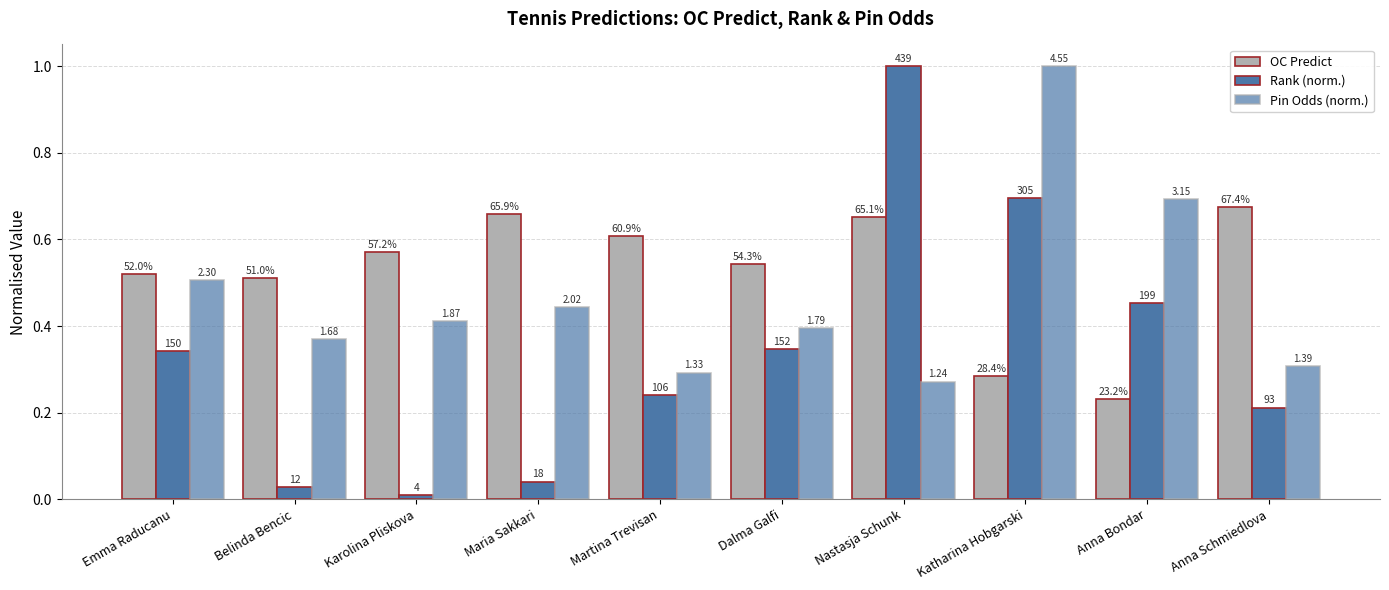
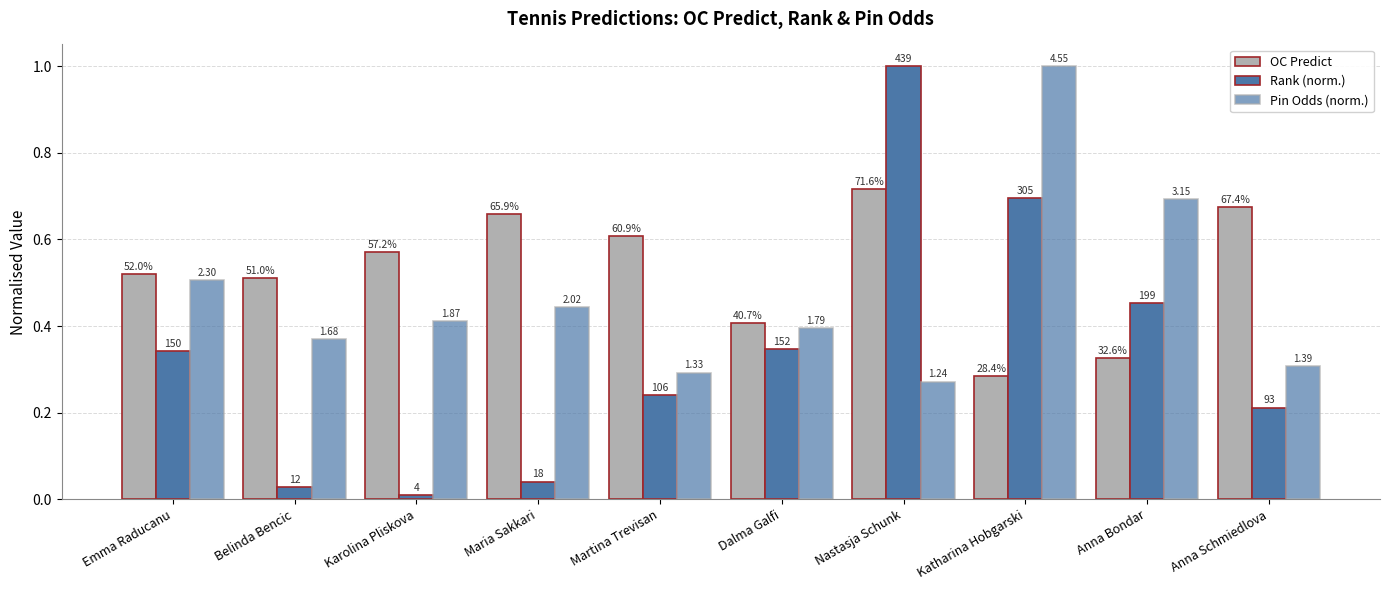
  {
    "OC Predict": {
      "Emma Raducanu": "52.0%",
      "Belinda Bencic": "51.0%",
      "Karolina Pliskova": "57.2%",
      "Maria Sakkari": "65.9%",
      "Martina Trevisan": "60.9%",
-     "Dalma Galfi": "54.3%",
-     "Nastasja Schunk": "65.1%",
+     "Dalma Galfi": "40.7%",
+     "Nastasja Schunk": "71.6%",
      "Katharina Hobgarski": "28.4%",
-     "Anna Bondar": "23.2%",
+     "Anna Bondar": "32.6%",
      "Anna Schmiedlova": "67.4%"
    }
  }
